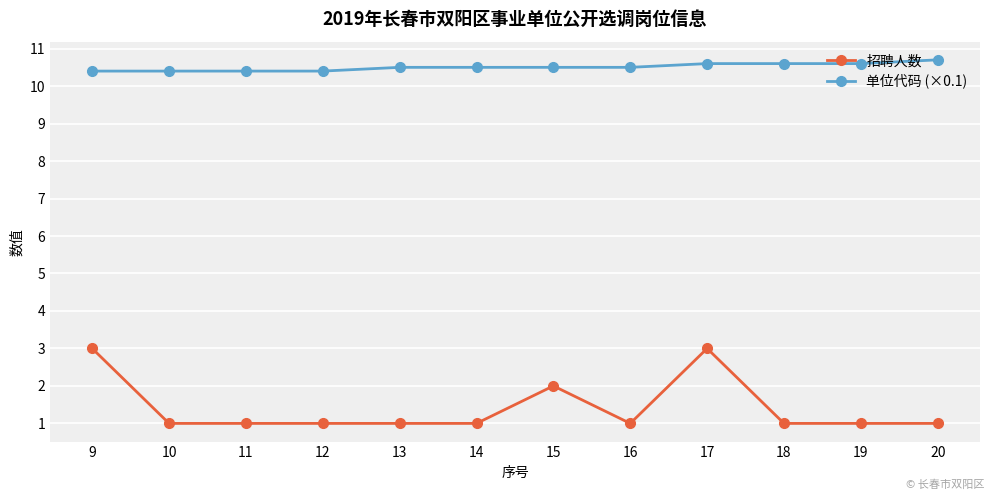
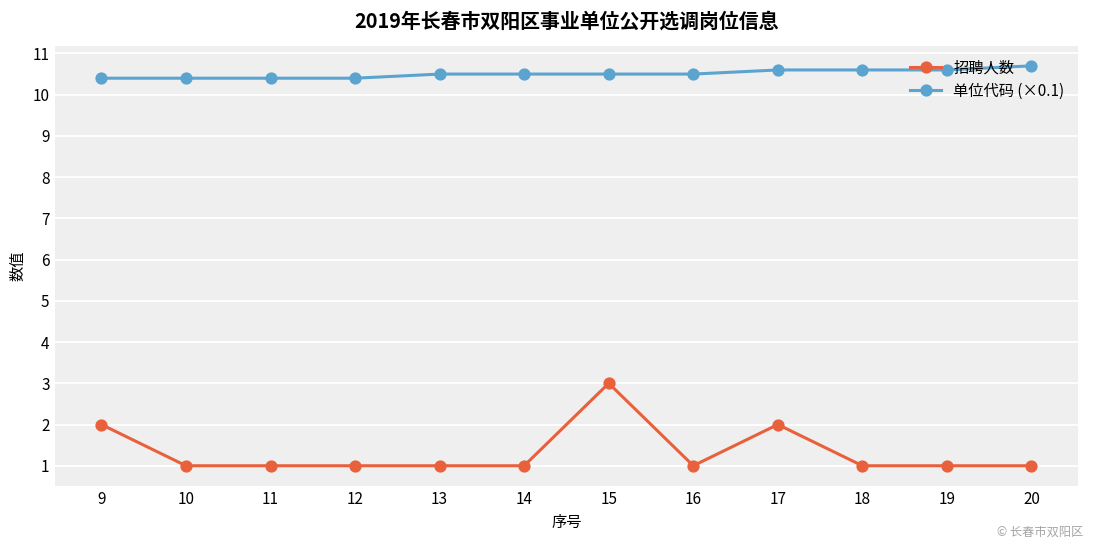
  {
    "招聘人数": {
-     "9": 3,
+     "9": 2,
      "10": 1,
      "11": 1,
      "12": 1,
      "13": 1,
      "14": 1,
-     "15": 2,
+     "15": 3,
      "16": 1,
-     "17": 3,
+     "17": 2,
      "18": 1,
      "19": 1,
      "20": 1
    },
    "单位代码 (×0.1)": {
      "9": 10.4,
      "10": 10.4,
      "11": 10.4,
      "12": 10.4,
      "13": 10.5,
      "14": 10.5,
      "15": 10.5,
      "16": 10.5,
      "17": 10.6,
      "18": 10.6,
      "19": 10.6,
      "20": 10.7
    }
  }
